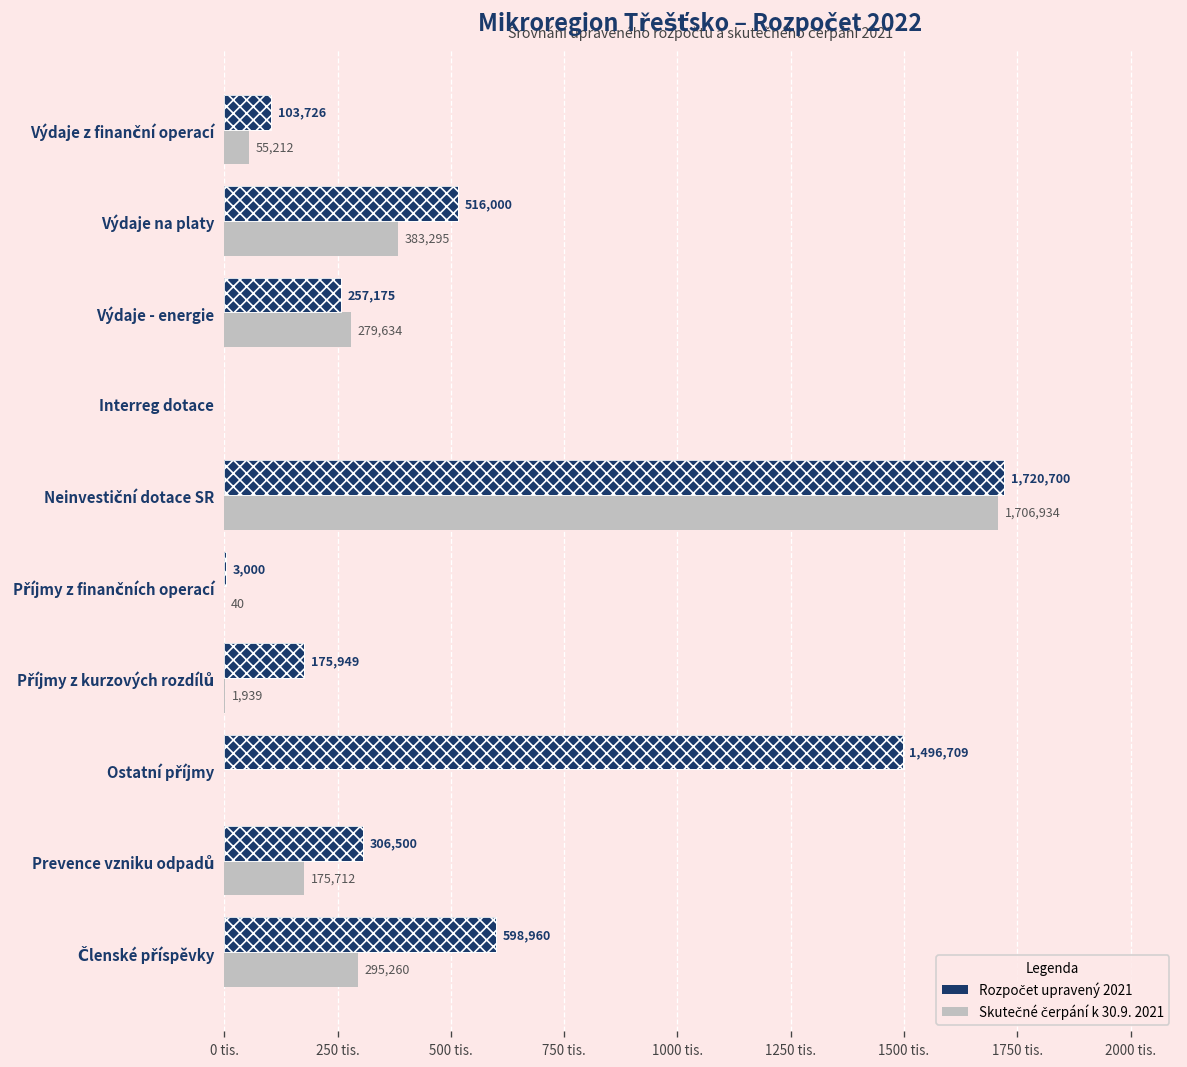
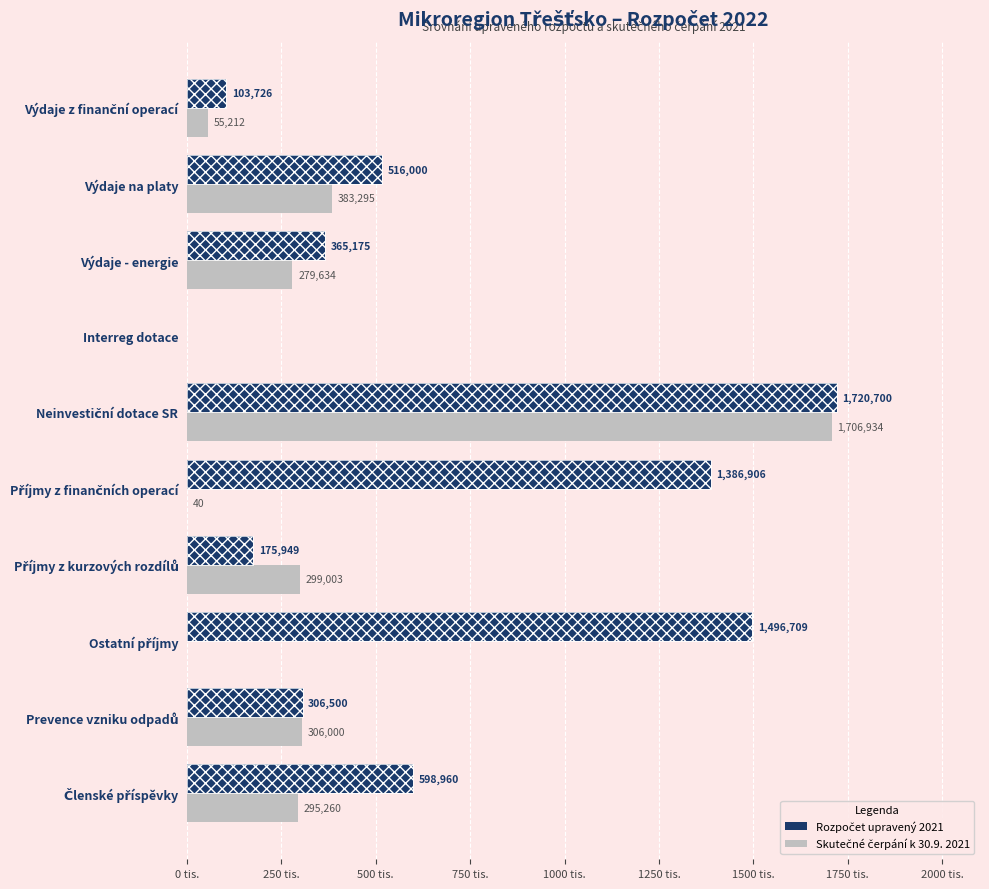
  {
    "Rozpočet upravený 2021": {
      "Výdaje z finanční operací": "103,726",
      "Výdaje na platy": "516,000",
-     "Výdaje - energie": "257,175",
+     "Výdaje - energie": "365,175",
      "Neinvestiční dotace SR": "1,720,700",
-     "Příjmy z finančních operací": "3,000",
+     "Příjmy z finančních operací": "1,386,906",
      "Příjmy z kurzových rozdílů": "175,949",
      "Ostatní příjmy": "1,496,709",
      "Prevence vzniku odpadů": "306,500",
      "Členské příspěvky": "598,960"
    },
    "Skutečné čerpání k 30.9. 2021": {
      "Výdaje z finanční operací": "55,212",
      "Výdaje na platy": "383,295",
      "Výdaje - energie": "279,634",
      "Neinvestiční dotace SR": "1,706,934",
      "Příjmy z finančních operací": "40",
-     "Příjmy z kurzových rozdílů": "1,939",
-     "Prevence vzniku odpadů": "175,712",
+     "Příjmy z kurzových rozdílů": "299,003",
+     "Prevence vzniku odpadů": "306,000",
      "Členské příspěvky": "295,260"
    }
  }
